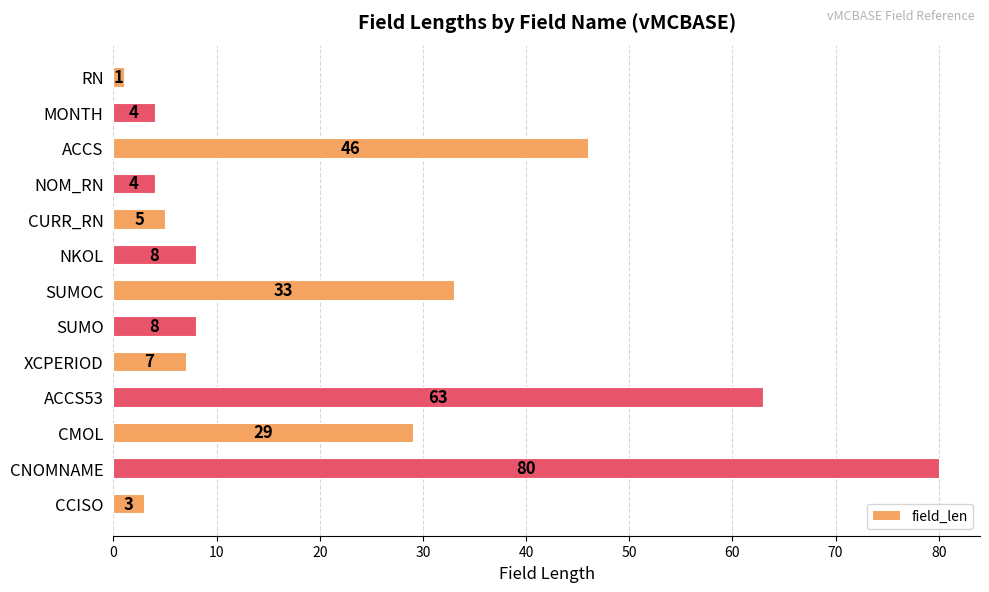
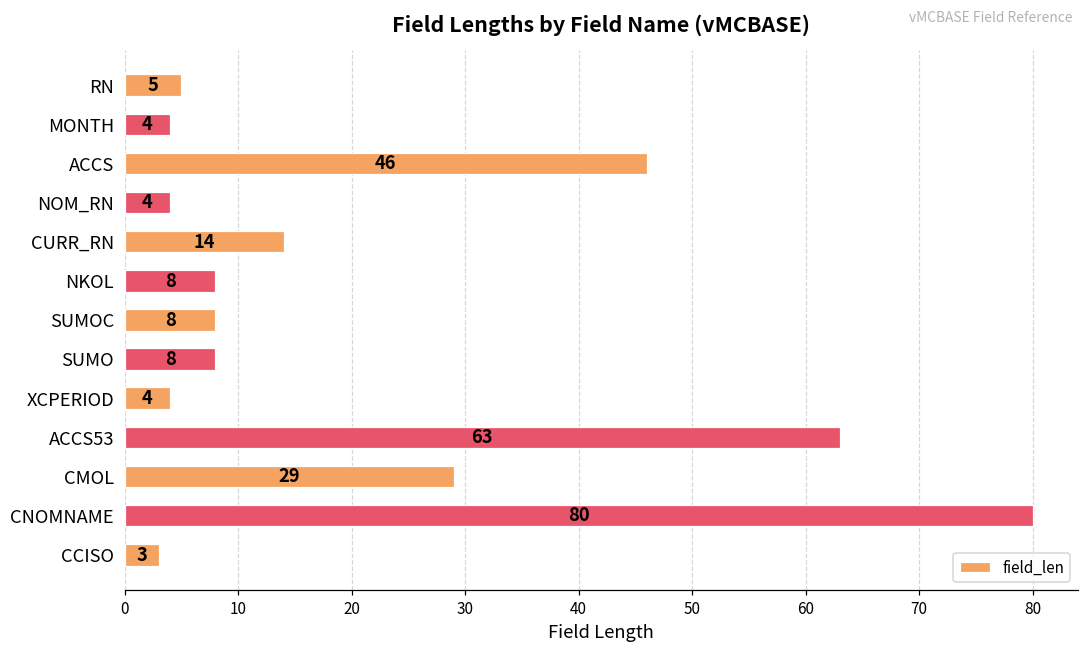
  {
-   "RN": 1,
+   "RN": 5,
    "MONTH": 4,
    "ACCS": 46,
    "NOM_RN": 4,
-   "CURR_RN": 5,
+   "CURR_RN": 14,
    "NKOL": 8,
-   "SUMOC": 33,
+   "SUMOC": 8,
    "SUMO": 8,
-   "XCPERIOD": 7,
+   "XCPERIOD": 4,
    "ACCS53": 63,
    "CMOL": 29,
    "CNOMNAME": 80,
    "CCISO": 3
  }
